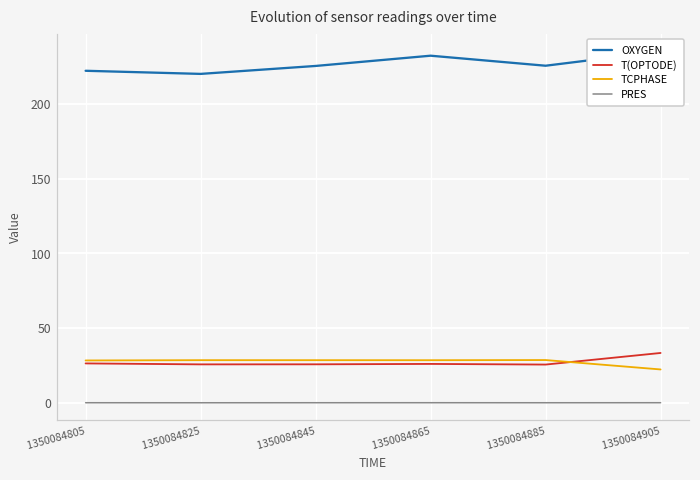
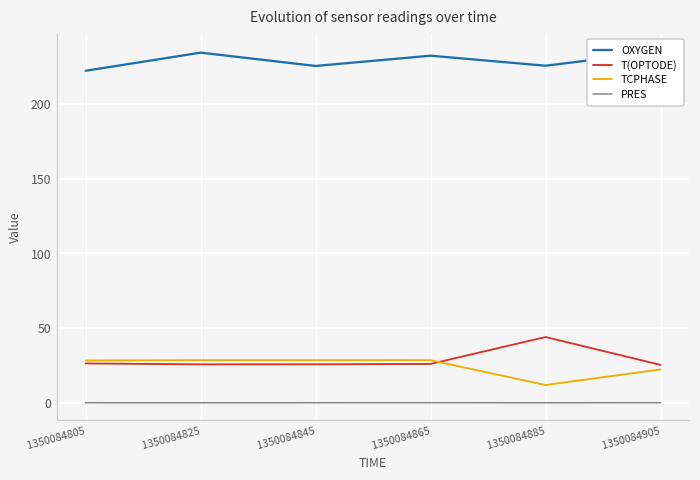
  {
    "OXYGEN": {
      "1350084805": 222,
-     "1350084825": 220,
+     "1350084825": 234,
      "1350084845": 225,
      "1350084865": 232,
      "1350084885": 226
    },
    "T(OPTODE)": {
      "1350084805": 26,
      "1350084825": 26,
      "1350084845": 26,
      "1350084865": 26,
-     "1350084885": 26,
-     "1350084905": 33
+     "1350084885": 44,
+     "1350084905": 25
    },
    "TCPHASE": {
      "1350084805": 28,
      "1350084825": 28,
      "1350084845": 28,
      "1350084865": 28,
-     "1350084885": 29,
+     "1350084885": 12,
      "1350084905": 22
    },
    "PRES": {
      "1350084805": 0,
      "1350084825": 0,
      "1350084845": 0,
      "1350084865": 0,
      "1350084885": 0,
      "1350084905": 0
    }
  }
